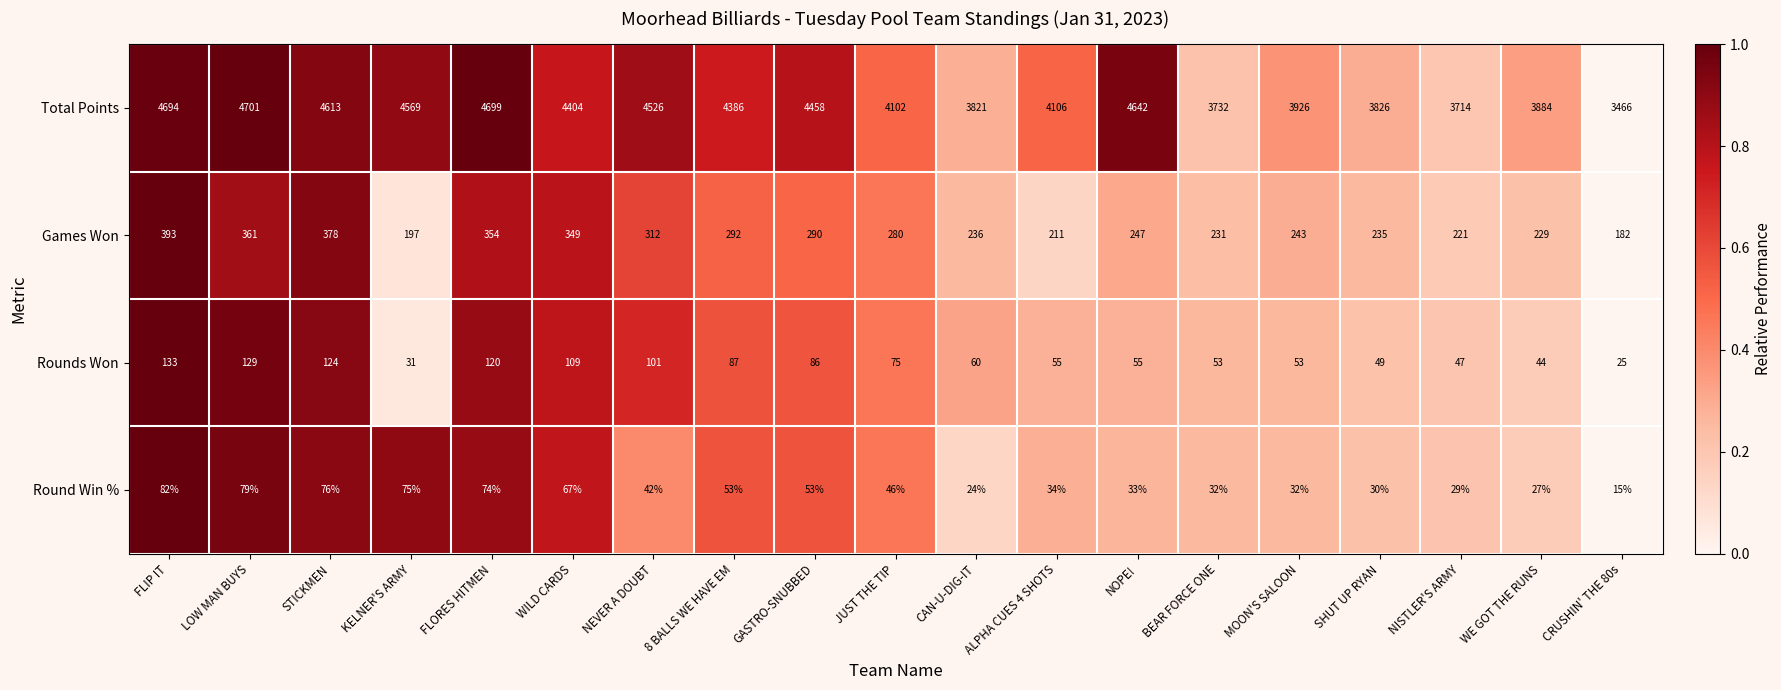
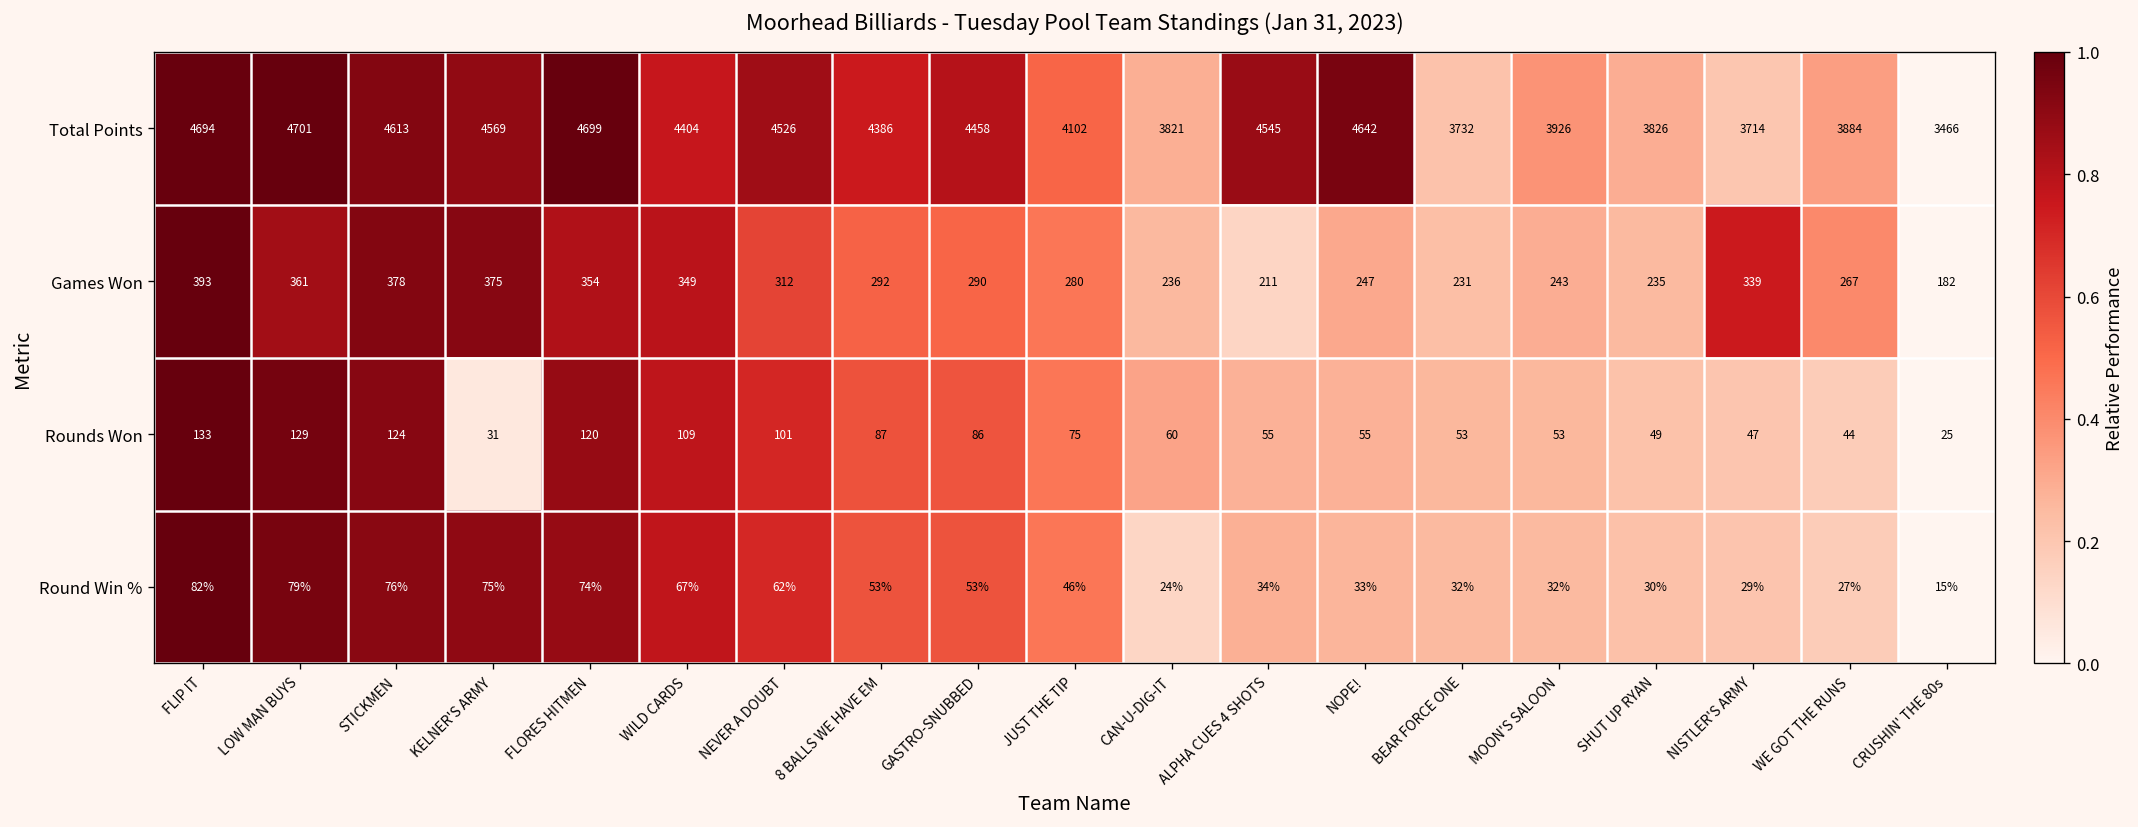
  {
    "Total Points": {
      "FLIP IT": "4694",
      "LOW MAN BUYS": "4701",
      "STICKMEN": "4613",
      "KELNER'S ARMY": "4569",
      "FLORES HITMEN": "4699",
      "WILD CARDS": "4404",
      "NEVER A DOUBT": "4526",
      "8 BALLS WE HAVE EM": "4386",
      "GASTRO-SNUBBED": "4458",
      "JUST THE TIP": "4102",
      "CAN-U-DIG-IT": "3821",
-     "ALPHA CUES 4 SHOTS": "4106",
+     "ALPHA CUES 4 SHOTS": "4545",
      "NOPE!": "4642",
      "BEAR FORCE ONE": "3732",
      "MOON'S SALOON": "3926",
      "SHUT UP RYAN": "3826",
      "NISTLER'S ARMY": "3714",
      "WE GOT THE RUNS": "3884",
      "CRUSHIN' THE 80s": "3466"
    },
    "Games Won": {
      "FLIP IT": "393",
      "LOW MAN BUYS": "361",
      "STICKMEN": "378",
-     "KELNER'S ARMY": "197",
+     "KELNER'S ARMY": "375",
      "FLORES HITMEN": "354",
      "WILD CARDS": "349",
      "NEVER A DOUBT": "312",
      "8 BALLS WE HAVE EM": "292",
      "GASTRO-SNUBBED": "290",
      "JUST THE TIP": "280",
      "CAN-U-DIG-IT": "236",
      "ALPHA CUES 4 SHOTS": "211",
      "NOPE!": "247",
      "BEAR FORCE ONE": "231",
      "MOON'S SALOON": "243",
      "SHUT UP RYAN": "235",
-     "NISTLER'S ARMY": "221",
-     "WE GOT THE RUNS": "229",
+     "NISTLER'S ARMY": "339",
+     "WE GOT THE RUNS": "267",
      "CRUSHIN' THE 80s": "182"
    },
    "Rounds Won": {
      "FLIP IT": "133",
      "LOW MAN BUYS": "129",
      "STICKMEN": "124",
      "KELNER'S ARMY": "31",
      "FLORES HITMEN": "120",
      "WILD CARDS": "109",
      "NEVER A DOUBT": "101",
      "8 BALLS WE HAVE EM": "87",
      "GASTRO-SNUBBED": "86",
      "JUST THE TIP": "75",
      "CAN-U-DIG-IT": "60",
      "ALPHA CUES 4 SHOTS": "55",
      "NOPE!": "55",
      "BEAR FORCE ONE": "53",
      "MOON'S SALOON": "53",
      "SHUT UP RYAN": "49",
      "NISTLER'S ARMY": "47",
      "WE GOT THE RUNS": "44",
      "CRUSHIN' THE 80s": "25"
    },
    "Round Win %": {
      "FLIP IT": "82%",
      "LOW MAN BUYS": "79%",
      "STICKMEN": "76%",
      "KELNER'S ARMY": "75%",
      "FLORES HITMEN": "74%",
      "WILD CARDS": "67%",
-     "NEVER A DOUBT": "42%",
+     "NEVER A DOUBT": "62%",
      "8 BALLS WE HAVE EM": "53%",
      "GASTRO-SNUBBED": "53%",
      "JUST THE TIP": "46%",
      "CAN-U-DIG-IT": "24%",
      "ALPHA CUES 4 SHOTS": "34%",
      "NOPE!": "33%",
      "BEAR FORCE ONE": "32%",
      "MOON'S SALOON": "32%",
      "SHUT UP RYAN": "30%",
      "NISTLER'S ARMY": "29%",
      "WE GOT THE RUNS": "27%",
      "CRUSHIN' THE 80s": "15%"
    }
  }
